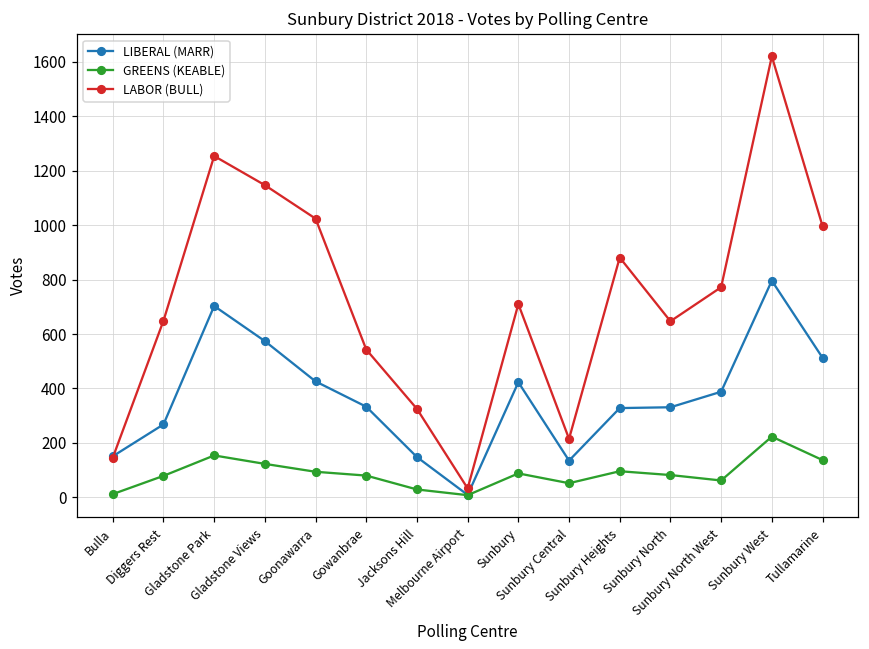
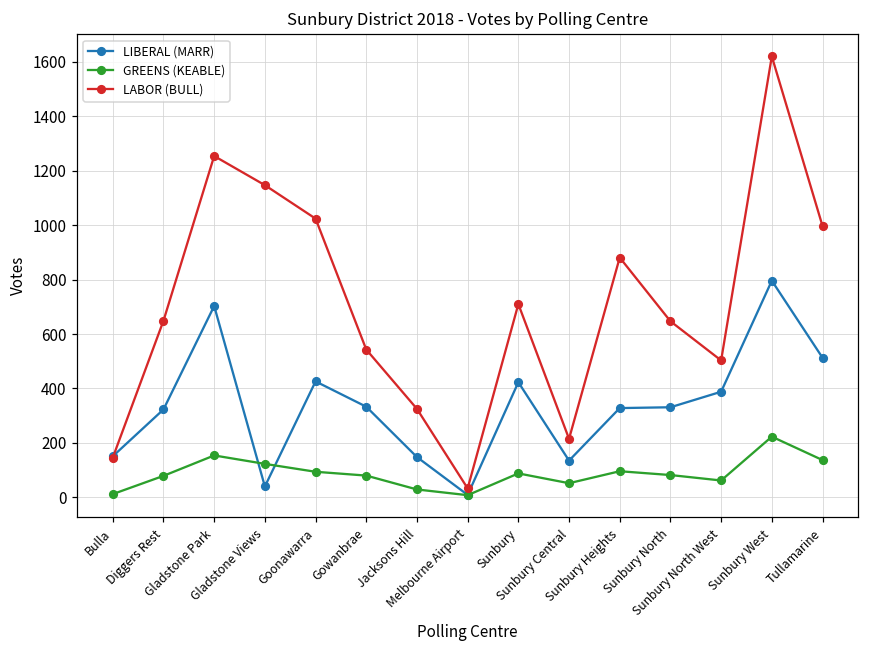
  {
    "LIBERAL (MARR)": {
-     "Diggers Rest": 270,
+     "Diggers Rest": 320,
      "Gladstone Park": 700,
-     "Gladstone Views": 570,
+     "Gladstone Views": 40,
      "Goonawarra": 430,
      "Gowanbrae": 330,
      "Jacksons Hill": 150,
      "Sunbury": 420,
      "Sunbury Central": 140,
      "Sunbury Heights": 330,
      "Sunbury North": 330,
      "Sunbury North West": 390,
      "Sunbury West": 800,
      "Tullamarine": 510
    },
    "GREENS (KEABLE)": {
      "Bulla": 10,
      "Diggers Rest": 80,
      "Gladstone Park": 150,
      "Gladstone Views": 120,
      "Goonawarra": 90,
      "Gowanbrae": 80,
      "Jacksons Hill": 30,
      "Sunbury": 90,
      "Sunbury Central": 50,
      "Sunbury Heights": 100,
      "Sunbury North": 80,
      "Sunbury North West": 60,
      "Sunbury West": 220,
      "Tullamarine": 140
    },
    "LABOR (BULL)": {
      "Diggers Rest": 650,
      "Gladstone Park": 1250,
      "Gladstone Views": 1150,
      "Goonawarra": 1020,
      "Gowanbrae": 540,
      "Jacksons Hill": 330,
      "Melbourne Airport": 30,
      "Sunbury": 710,
      "Sunbury Central": 220,
      "Sunbury Heights": 880,
      "Sunbury North": 650,
-     "Sunbury North West": 770,
+     "Sunbury North West": 500,
      "Sunbury West": 1620,
      "Tullamarine": 1000
    }
  }
